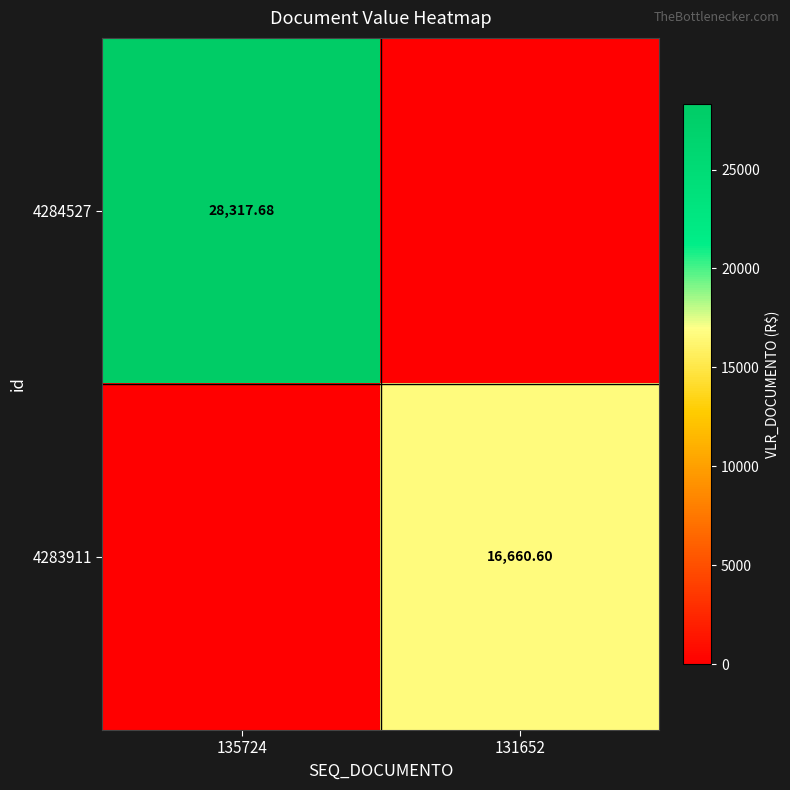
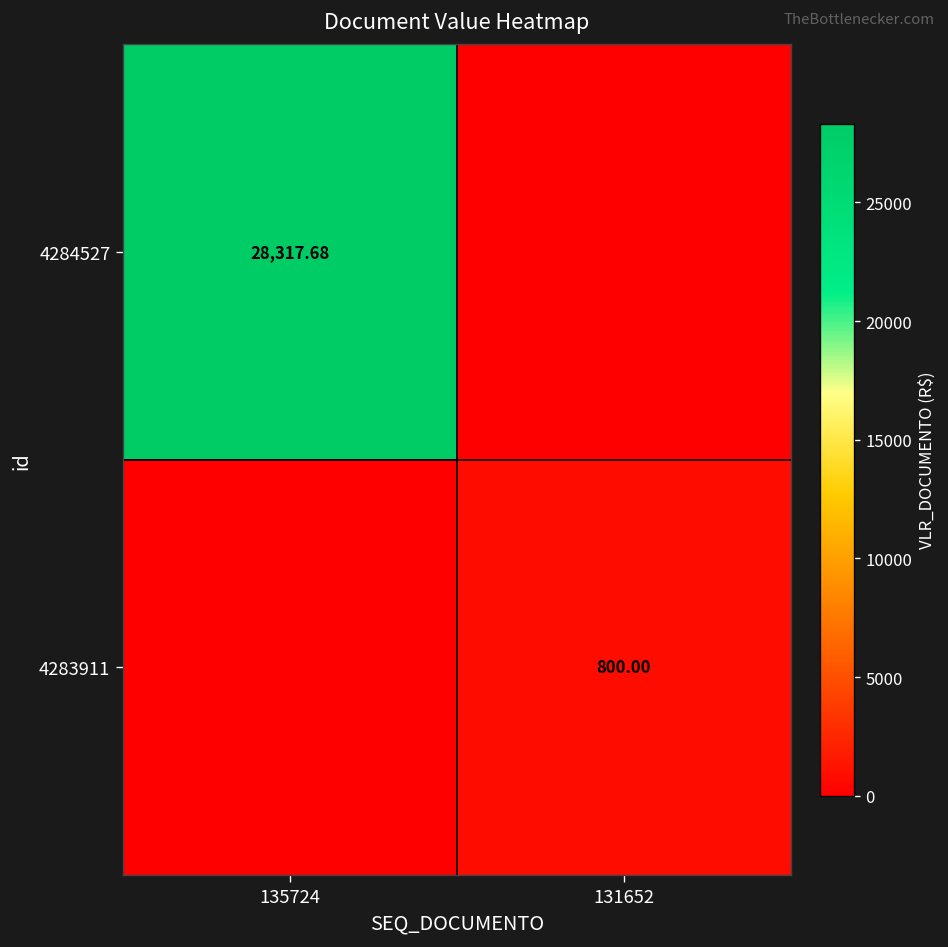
  {
    "4284527": {
      "135724": "28,317.68"
    },
    "4283911": {
-     "131652": "16,660.60"
+     "131652": "800.00"
    }
  }
